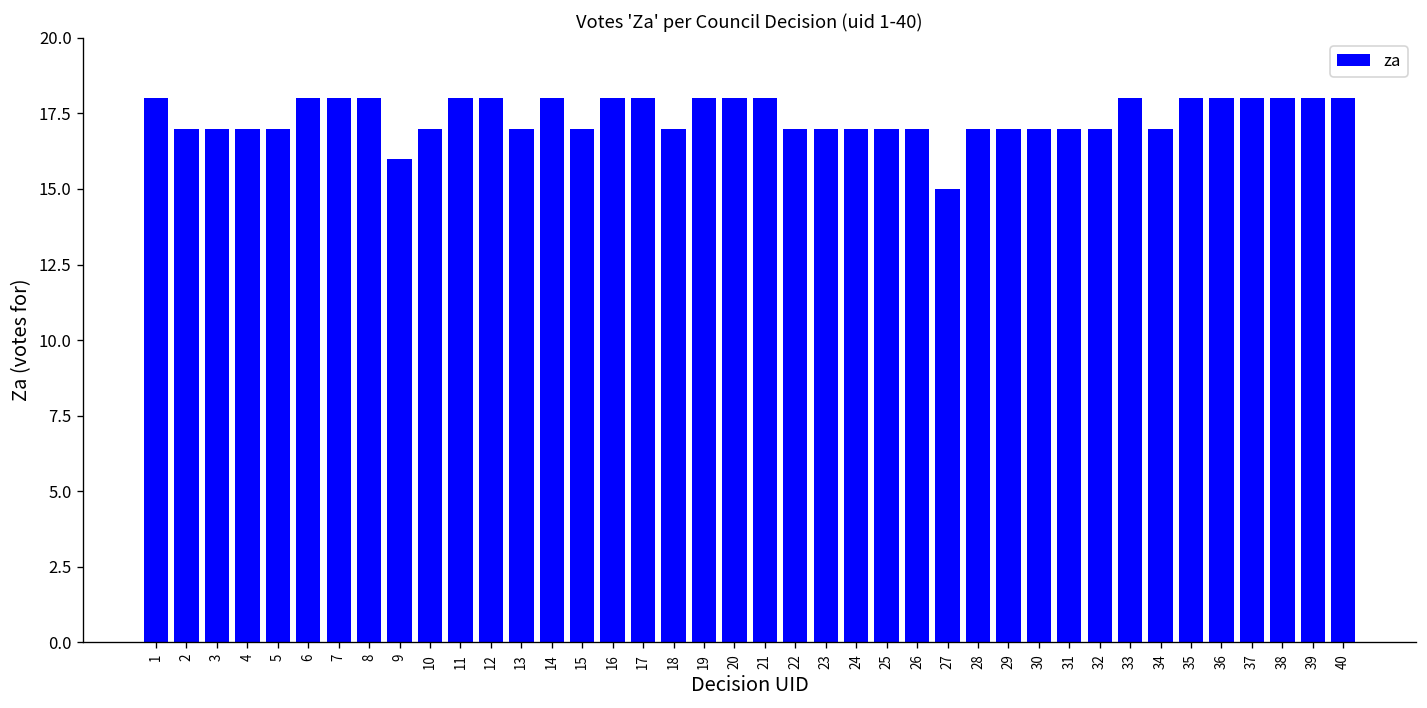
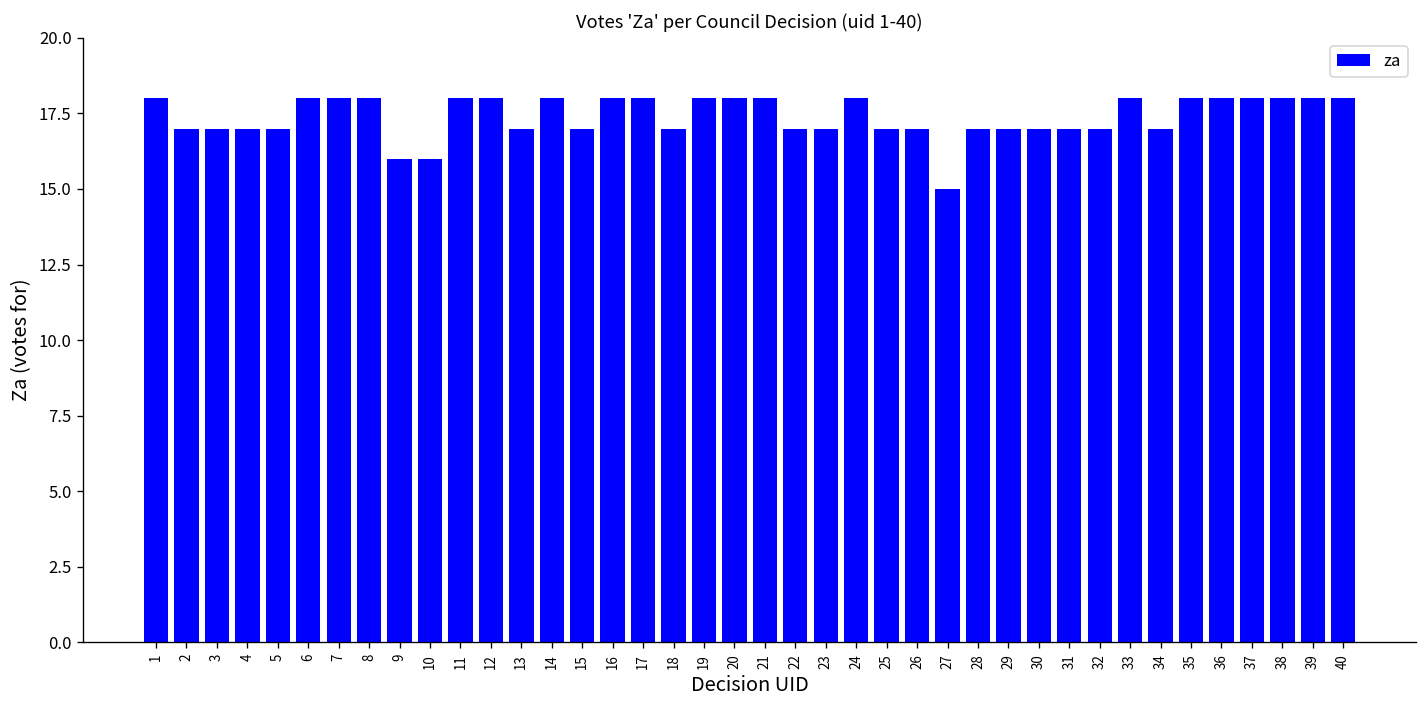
  {
    "1": 18,
    "2": 17,
    "3": 17,
    "4": 17,
    "5": 17,
    "6": 18,
    "7": 18,
    "8": 18,
    "9": 16,
-   "10": 17,
+   "10": 16,
    "11": 18,
    "12": 18,
    "13": 17,
    "14": 18,
    "15": 17,
    "16": 18,
    "17": 18,
    "18": 17,
    "19": 18,
    "20": 18,
    "21": 18,
    "22": 17,
    "23": 17,
-   "24": 17,
+   "24": 18,
    "25": 17,
    "26": 17,
    "27": 15,
    "28": 17,
    "29": 17,
    "30": 17,
    "31": 17,
    "32": 17,
    "33": 18,
    "34": 17,
    "35": 18,
    "36": 18,
    "37": 18,
    "38": 18,
    "39": 18,
    "40": 18
  }
